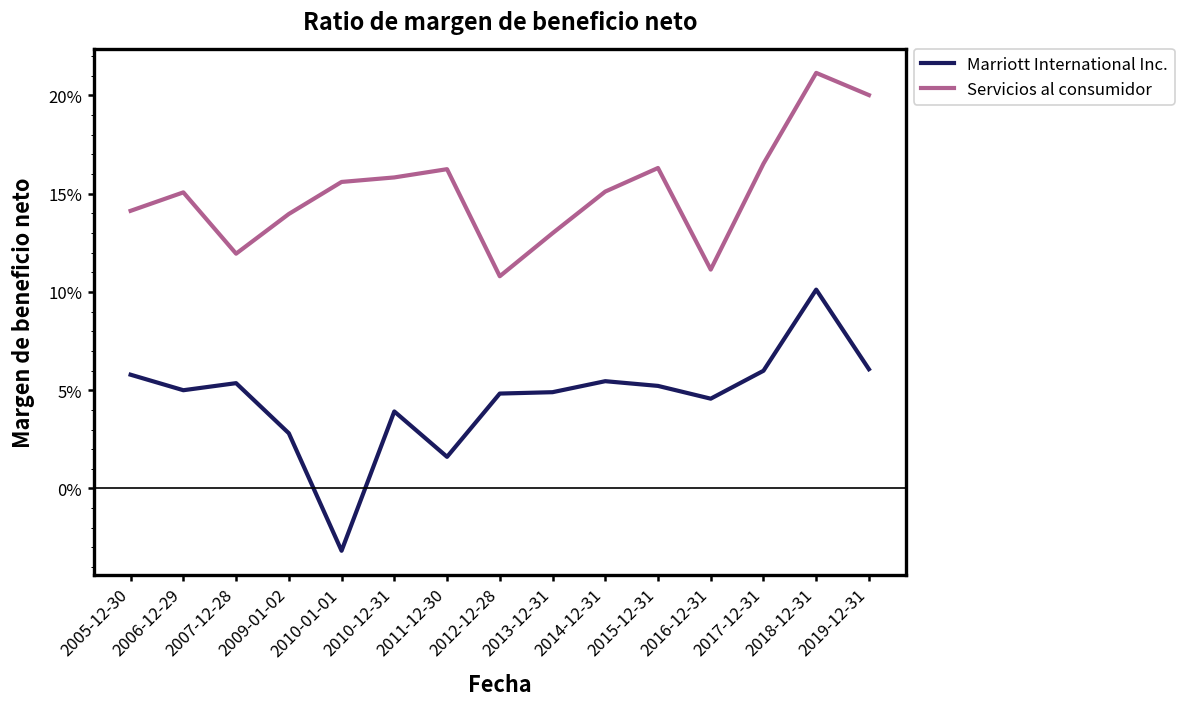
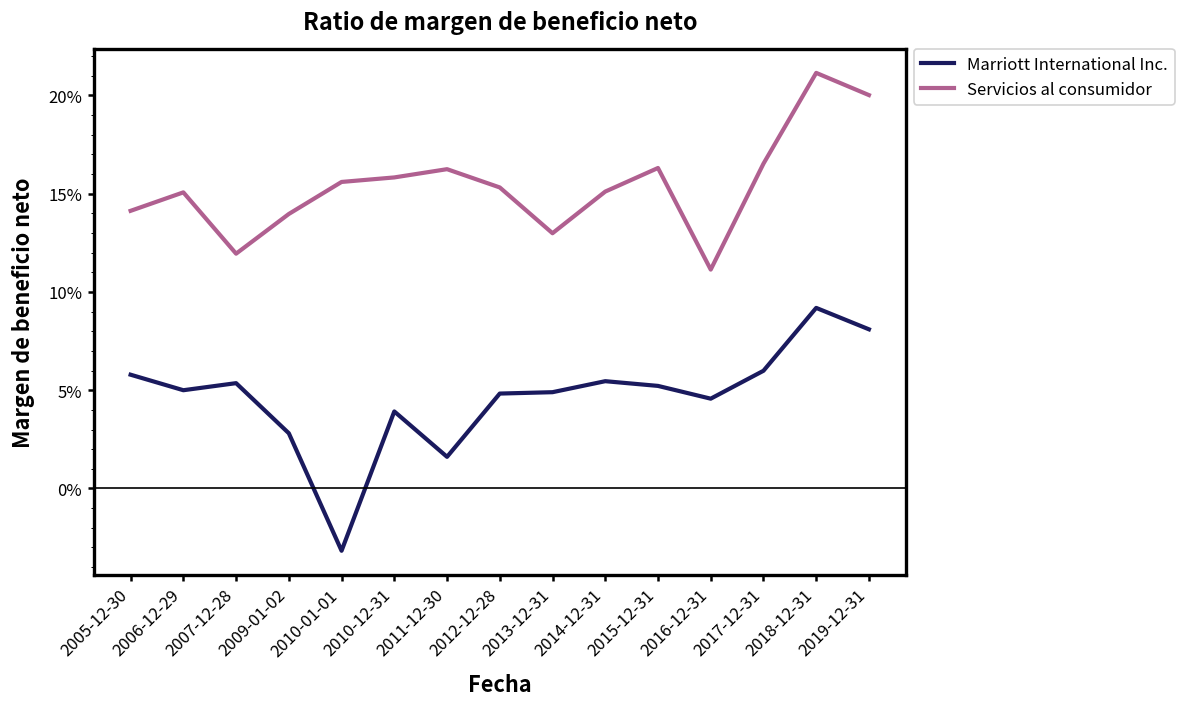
  {
    "Marriott International Inc.": {
      "2005-12-30": "5.8%",
      "2006-12-29": "5.0%",
      "2007-12-28": "5.4%",
      "2009-01-02": "2.8%",
      "2010-01-01": "-3.2%",
      "2010-12-31": "3.9%",
      "2011-12-30": "1.6%",
      "2012-12-28": "4.8%",
      "2013-12-31": "4.9%",
      "2014-12-31": "5.5%",
      "2015-12-31": "5.2%",
      "2016-12-31": "4.6%",
      "2017-12-31": "6.0%",
-     "2018-12-31": "10.1%",
-     "2019-12-31": "6.1%"
+     "2018-12-31": "9.2%",
+     "2019-12-31": "8.1%"
    },
    "Servicios al consumidor": {
      "2005-12-30": "14.1%",
      "2006-12-29": "15.1%",
      "2007-12-28": "12.0%",
      "2009-01-02": "14.0%",
      "2010-01-01": "15.6%",
      "2010-12-31": "15.8%",
      "2011-12-30": "16.3%",
-     "2012-12-28": "10.8%",
+     "2012-12-28": "15.3%",
      "2013-12-31": "13.0%",
      "2014-12-31": "15.1%",
      "2015-12-31": "16.3%",
      "2016-12-31": "11.1%",
      "2017-12-31": "16.5%",
      "2018-12-31": "21.2%",
      "2019-12-31": "20.0%"
    }
  }
